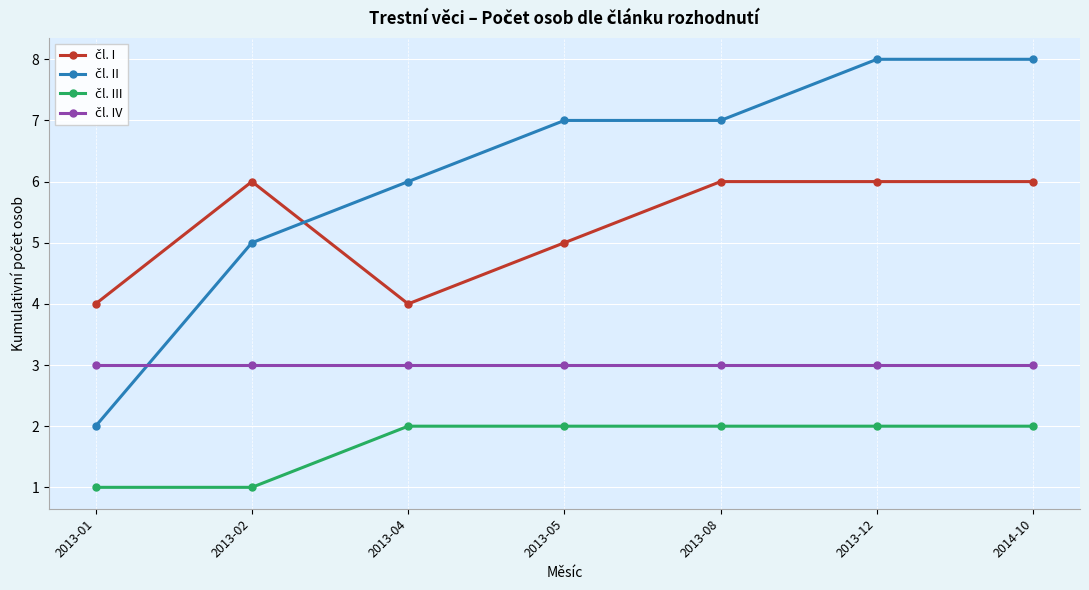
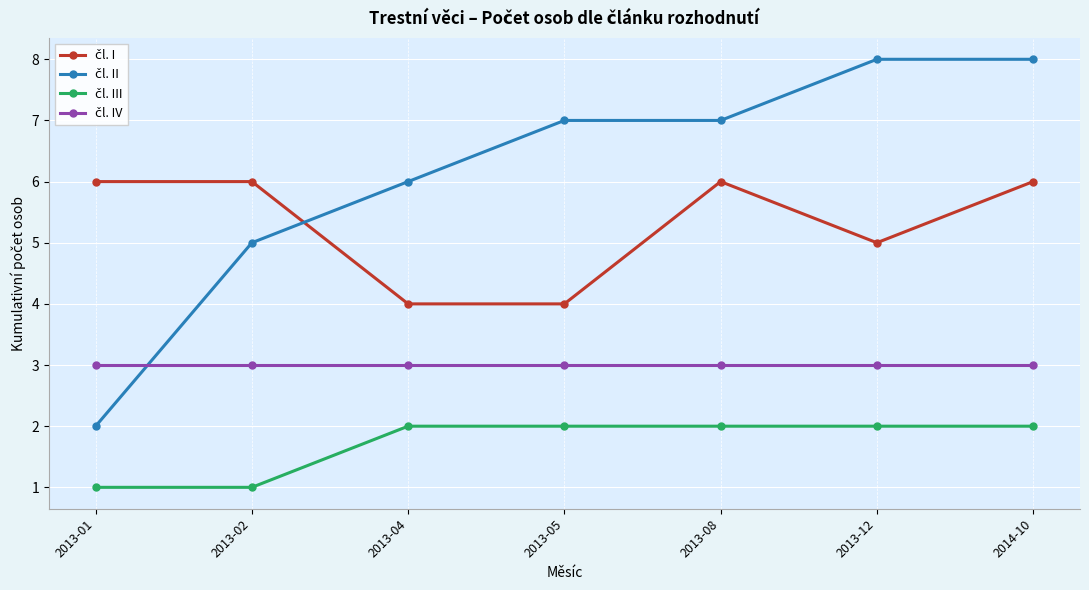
  {
    "čl. I": {
-     "2013-01": 4,
+     "2013-01": 6,
      "2013-02": 6,
      "2013-04": 4,
-     "2013-05": 5,
+     "2013-05": 4,
      "2013-08": 6,
-     "2013-12": 6,
+     "2013-12": 5,
      "2014-10": 6
    },
    "čl. II": {
      "2013-01": 2,
      "2013-02": 5,
      "2013-04": 6,
      "2013-05": 7,
      "2013-08": 7,
      "2013-12": 8,
      "2014-10": 8
    },
    "čl. III": {
      "2013-01": 1,
      "2013-02": 1,
      "2013-04": 2,
      "2013-05": 2,
      "2013-08": 2,
      "2013-12": 2,
      "2014-10": 2
    },
    "čl. IV": {
      "2013-01": 3,
      "2013-02": 3,
      "2013-04": 3,
      "2013-05": 3,
      "2013-08": 3,
      "2013-12": 3,
      "2014-10": 3
    }
  }
